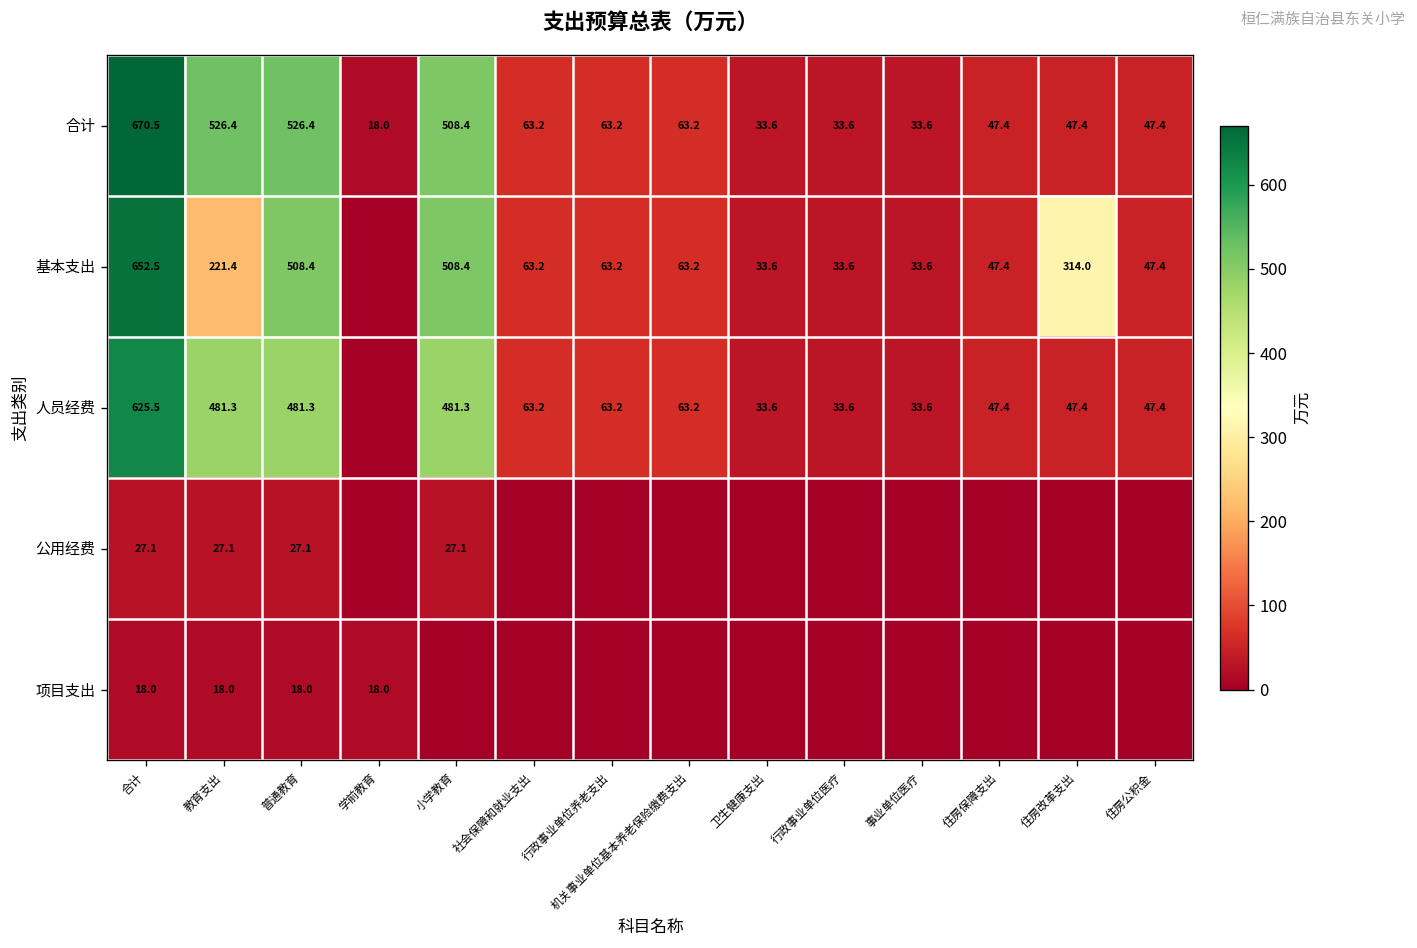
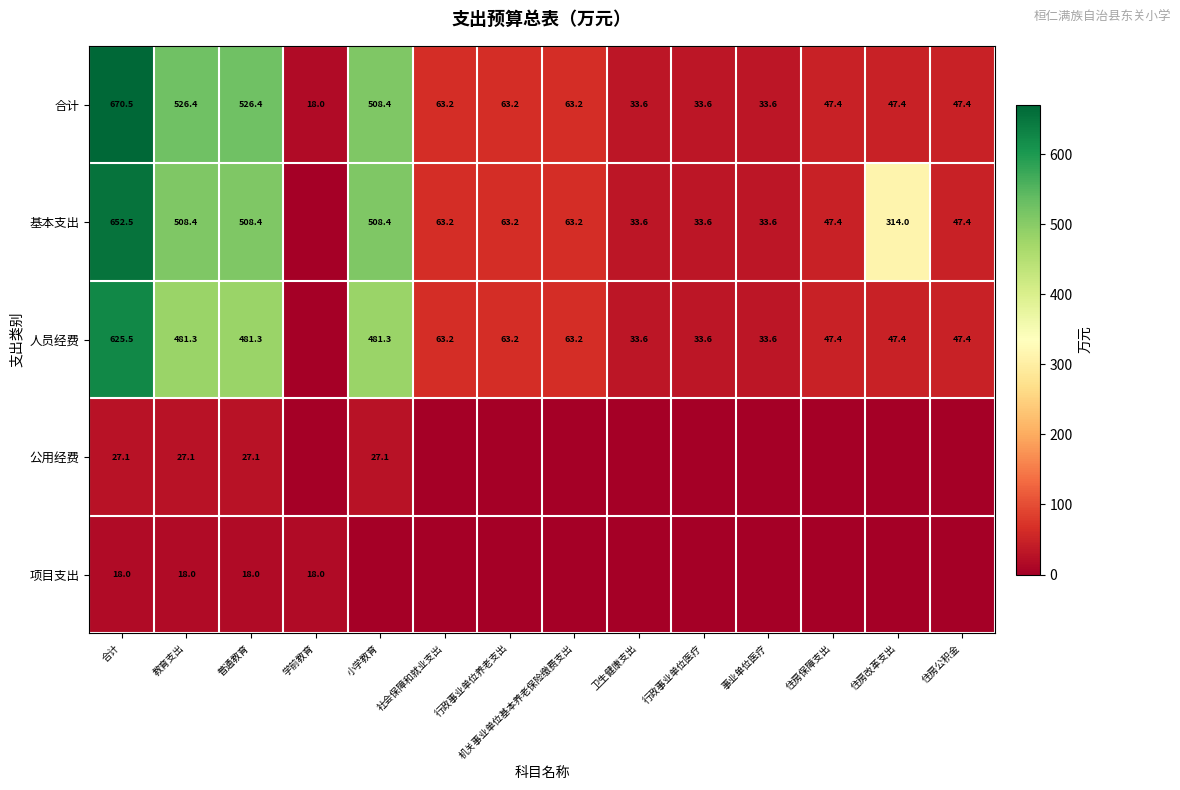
  {
    "合计": {
      "合计": 670.5,
      "教育支出": 526.4,
      "普通教育": 526.4,
      "学前教育": 18.0,
      "小学教育": 508.4,
      "社会保障和就业支出": 63.2,
      "行政事业单位养老支出": 63.2,
      "机关事业单位基本养老保险缴费支出": 63.2,
      "卫生健康支出": 33.6,
      "行政事业单位医疗": 33.6,
      "事业单位医疗": 33.6,
      "住房保障支出": 47.4,
      "住房改革支出": 47.4,
      "住房公积金": 47.4
    },
    "基本支出": {
      "合计": 652.5,
-     "教育支出": 221.4,
+     "教育支出": 508.4,
      "普通教育": 508.4,
      "小学教育": 508.4,
      "社会保障和就业支出": 63.2,
      "行政事业单位养老支出": 63.2,
      "机关事业单位基本养老保险缴费支出": 63.2,
      "卫生健康支出": 33.6,
      "行政事业单位医疗": 33.6,
      "事业单位医疗": 33.6,
      "住房保障支出": 47.4,
      "住房改革支出": 314.0,
      "住房公积金": 47.4
    },
    "人员经费": {
      "合计": 625.5,
      "教育支出": 481.3,
      "普通教育": 481.3,
      "小学教育": 481.3,
      "社会保障和就业支出": 63.2,
      "行政事业单位养老支出": 63.2,
      "机关事业单位基本养老保险缴费支出": 63.2,
      "卫生健康支出": 33.6,
      "行政事业单位医疗": 33.6,
      "事业单位医疗": 33.6,
      "住房保障支出": 47.4,
      "住房改革支出": 47.4,
      "住房公积金": 47.4
    },
    "公用经费": {
      "合计": 27.1,
      "教育支出": 27.1,
      "普通教育": 27.1,
      "小学教育": 27.1
    },
    "项目支出": {
      "合计": 18.0,
      "教育支出": 18.0,
      "普通教育": 18.0,
      "学前教育": 18.0
    }
  }
